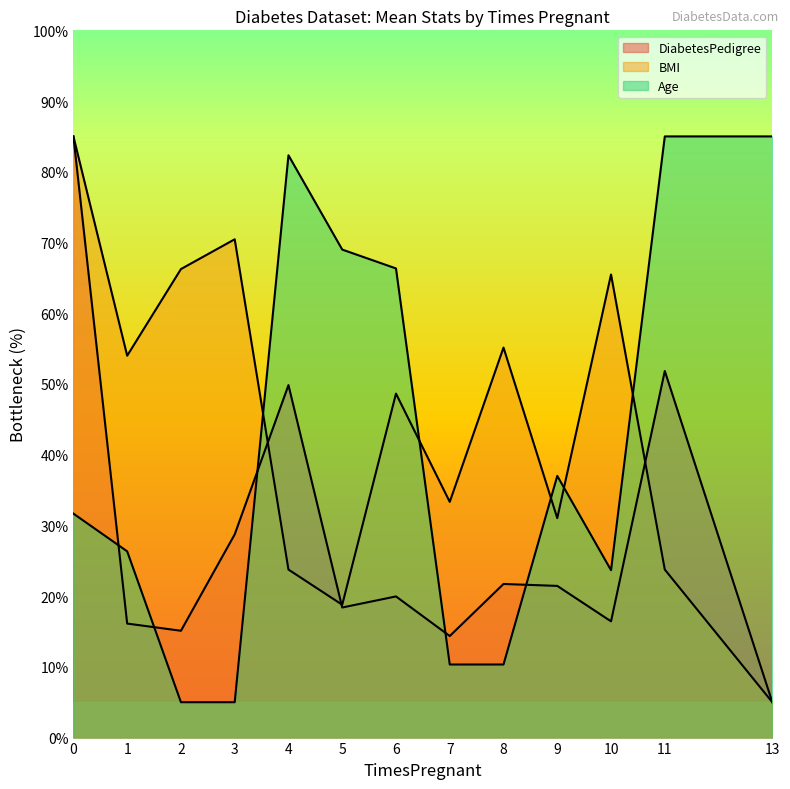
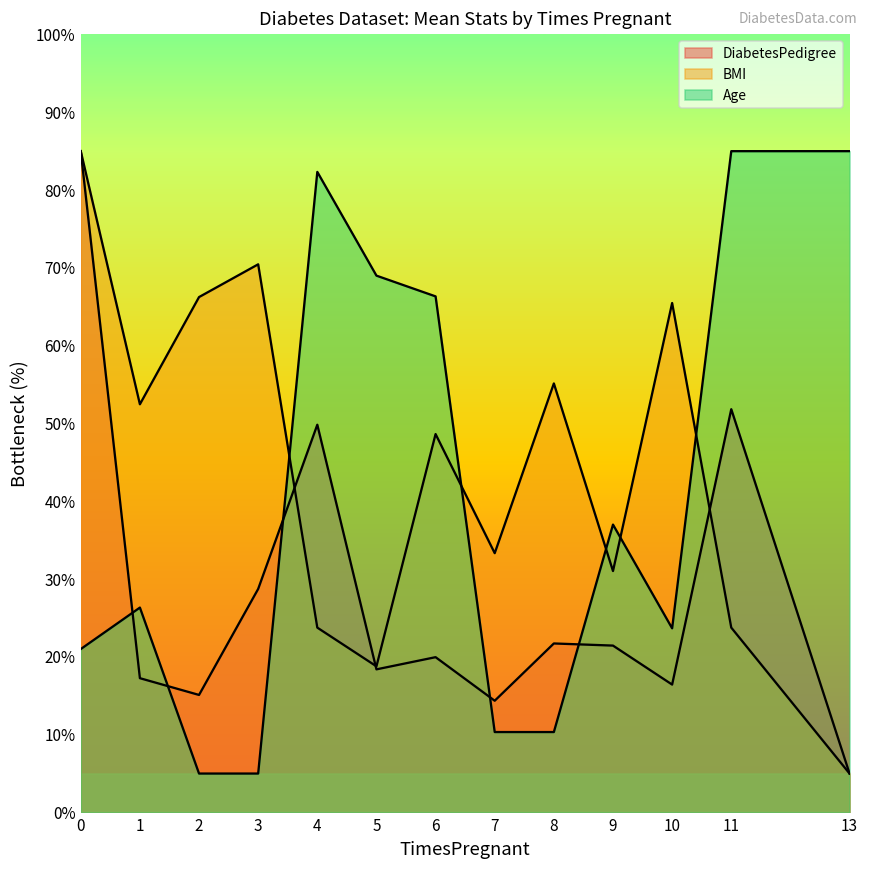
  {
    "DiabetesPedigree": {
-     "1": "16%",
+     "1": "17%",
      "2": "15%",
      "3": "29%",
      "4": "50%",
      "5": "18%",
      "6": "20%",
      "7": "14%",
      "8": "22%",
      "9": "21%",
      "10": "16%",
      "11": "52%"
    },
    "BMI": {
-     "1": "54%",
+     "1": "52%",
      "2": "66%",
      "3": "70%",
      "4": "24%",
      "5": "19%",
      "6": "49%",
      "7": "33%",
      "8": "55%",
      "9": "31%",
      "10": "65%",
      "11": "24%"
    },
    "Age": {
-     "0": "32%",
+     "0": "21%",
      "1": "26%",
      "4": "82%",
      "5": "69%",
      "6": "66%",
      "7": "10%",
      "8": "10%",
      "9": "37%",
      "10": "24%",
      "11": "85%",
      "13": "85%"
    }
  }
